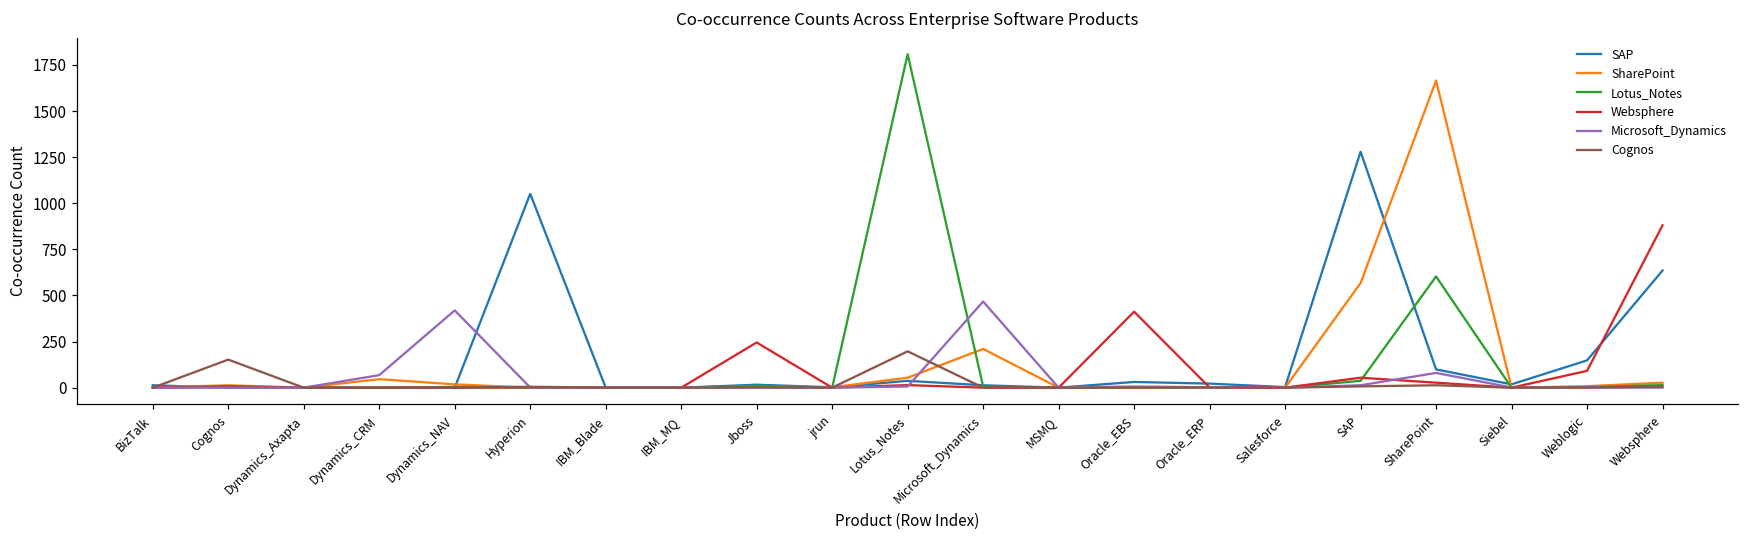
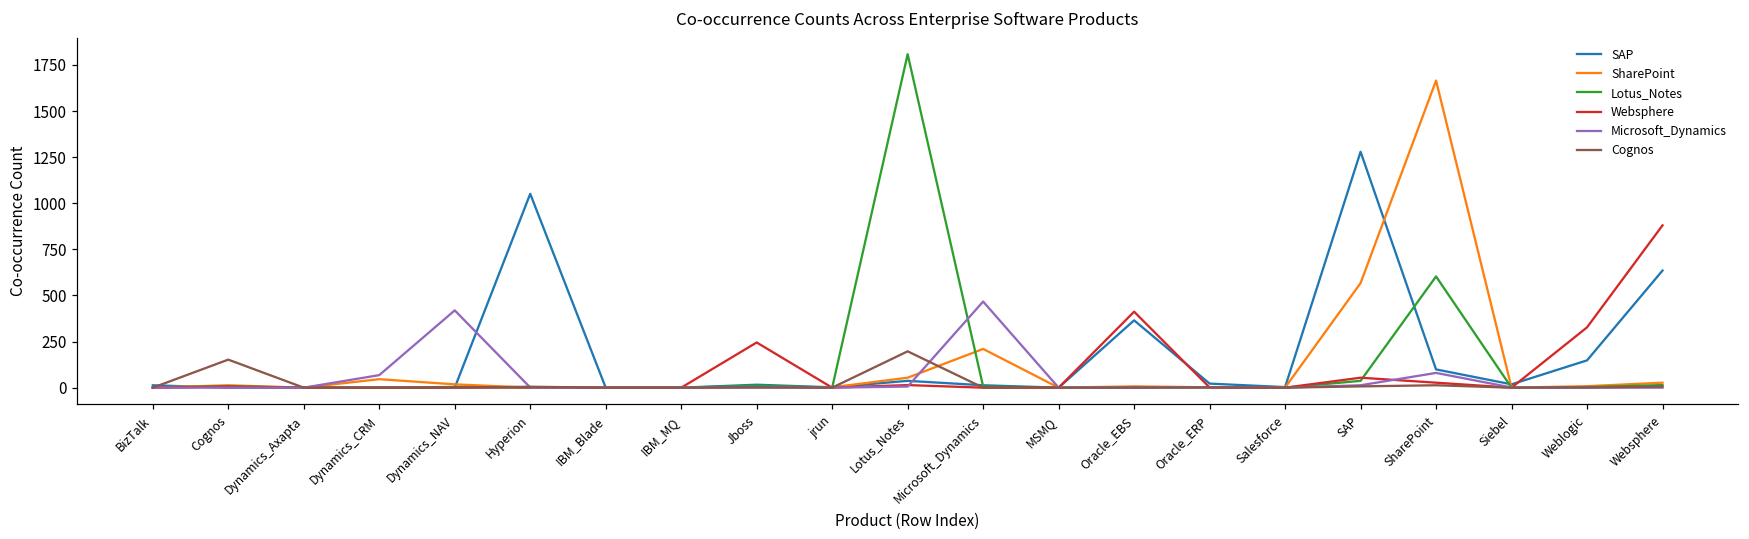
  {
    "SAP": {
      "Hyperion": 1050,
      "Lotus_Notes": 40,
-     "Oracle_EBS": 30,
+     "Oracle_EBS": 370,
      "Oracle_ERP": 20,
      "SAP": 1280,
      "SharePoint": 100,
      "Siebel": 20,
      "Weblogic": 150,
      "Websphere": 640
    },
    "SharePoint": {
      "Dynamics_CRM": 50,
      "Lotus_Notes": 50,
      "Microsoft_Dynamics": 210,
      "SAP": 570,
      "SharePoint": 1670
    },
    "Lotus_Notes": {
      "Lotus_Notes": 1810,
      "SAP": 40,
      "SharePoint": 600
    },
    "Websphere": {
      "Jboss": 250,
      "Oracle_EBS": 410,
      "SAP": 50,
-     "Weblogic": 90,
+     "Weblogic": 330,
      "Websphere": 880
    },
    "Microsoft_Dynamics": {
      "Dynamics_CRM": 70,
      "Dynamics_NAV": 420,
      "Microsoft_Dynamics": 470,
      "SharePoint": 80
    },
    "Cognos": {
      "Cognos": 150,
      "Lotus_Notes": 200
    }
  }
